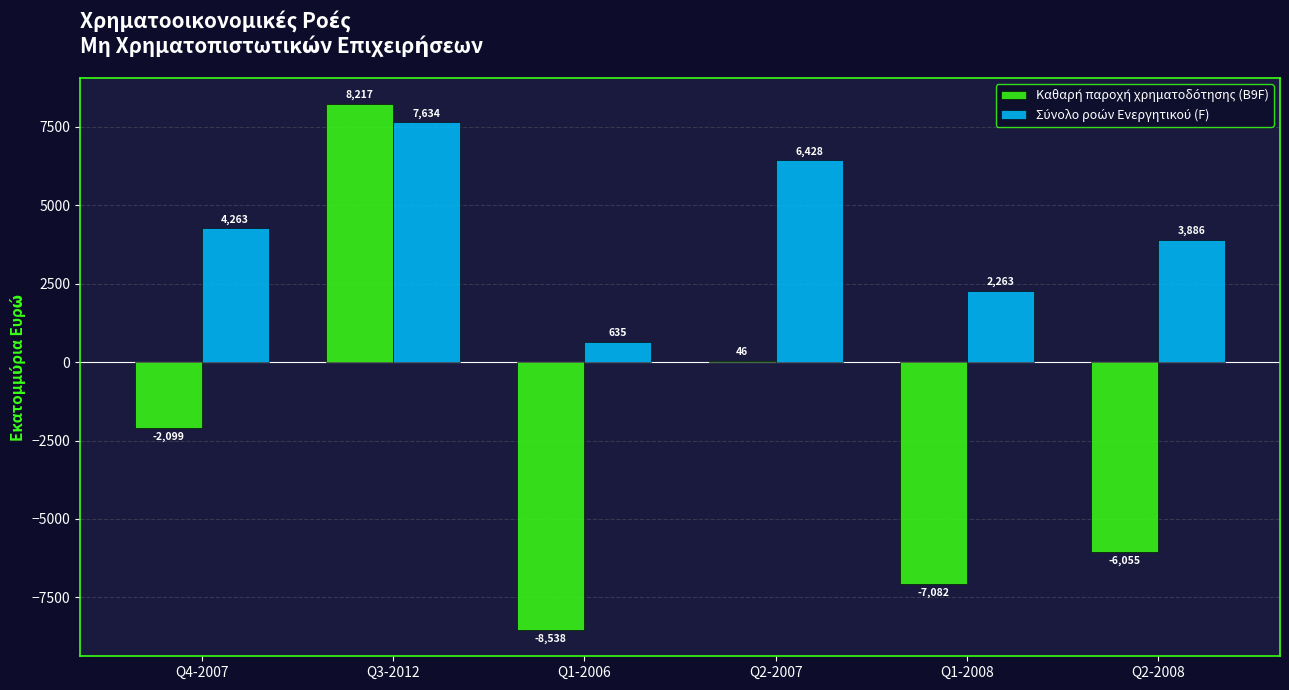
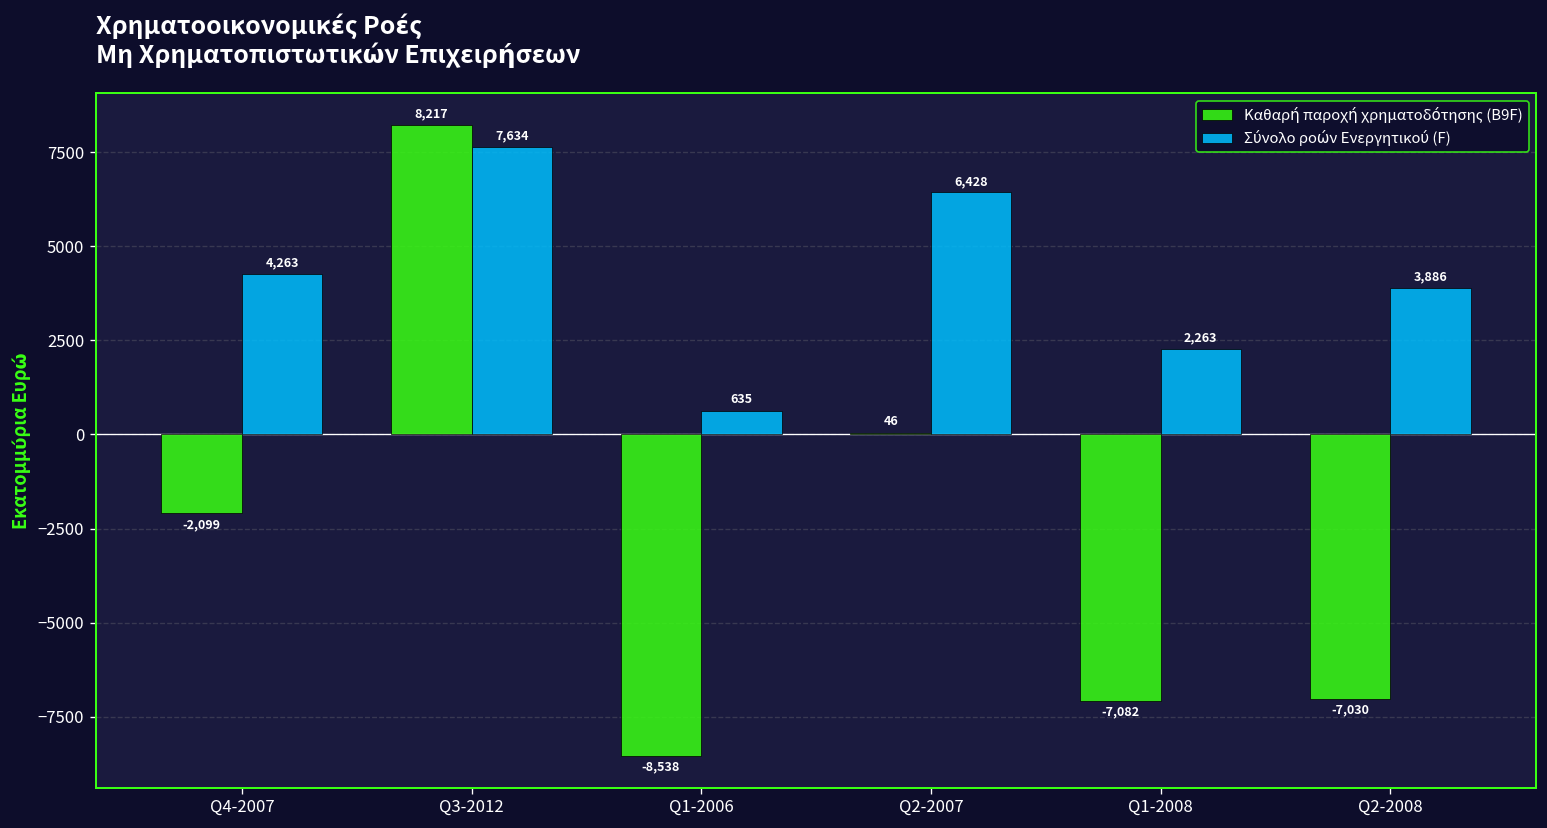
  {
    "Καθαρή παροχή χρηματοδότησης (B9F)": {
      "Q4-2007": "-2,099",
      "Q3-2012": "8,217",
      "Q1-2006": "-8,538",
      "Q2-2007": "46",
      "Q1-2008": "-7,082",
-     "Q2-2008": "-6,055"
+     "Q2-2008": "-7,030"
    },
    "Σύνολο ροών Ενεργητικού (F)": {
      "Q4-2007": "4,263",
      "Q3-2012": "7,634",
      "Q1-2006": "635",
      "Q2-2007": "6,428",
      "Q1-2008": "2,263",
      "Q2-2008": "3,886"
    }
  }
